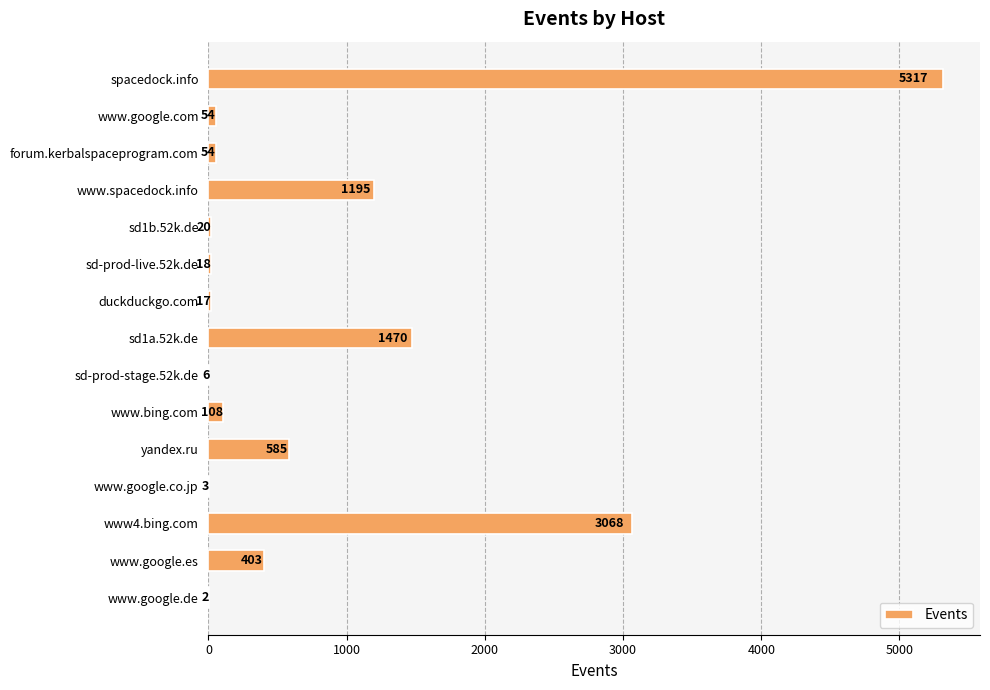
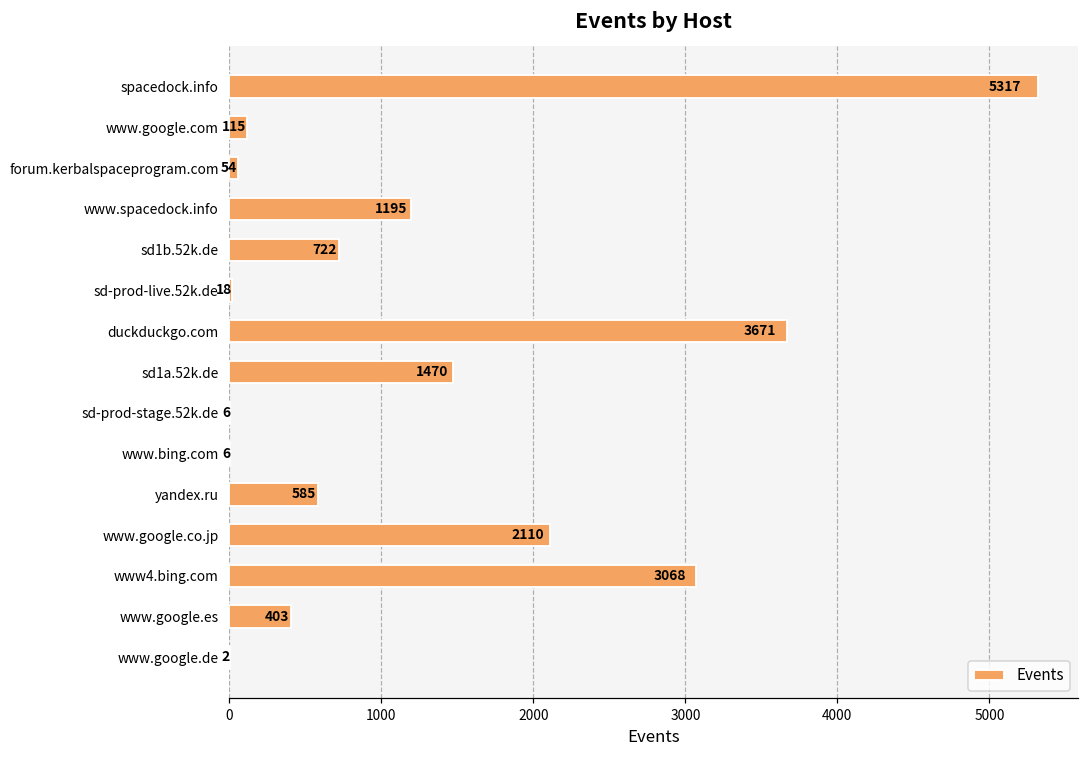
  {
    "spacedock.info": 5317,
-   "www.google.com": 54,
+   "www.google.com": 115,
    "forum.kerbalspaceprogram.com": 54,
    "www.spacedock.info": 1195,
-   "sd1b.52k.de": 20,
+   "sd1b.52k.de": 722,
    "sd-prod-live.52k.de": 18,
-   "duckduckgo.com": 17,
+   "duckduckgo.com": 3671,
    "sd1a.52k.de": 1470,
    "sd-prod-stage.52k.de": 6,
-   "www.bing.com": 108,
+   "www.bing.com": 6,
    "yandex.ru": 585,
-   "www.google.co.jp": 3,
+   "www.google.co.jp": 2110,
    "www4.bing.com": 3068,
    "www.google.es": 403,
    "www.google.de": 2
  }
